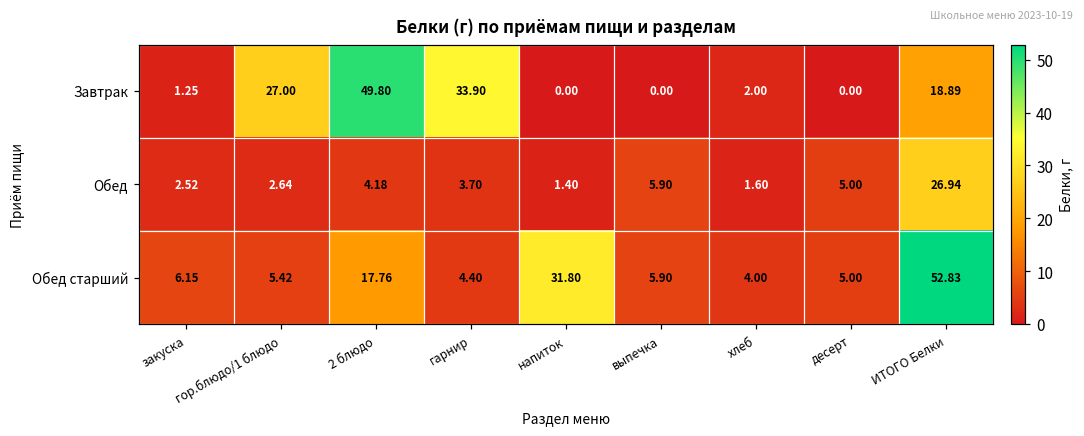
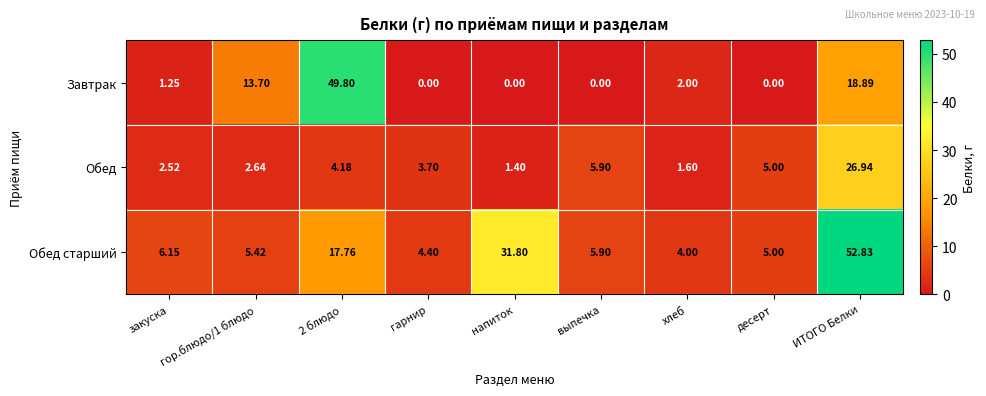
  {
    "Завтрак": {
      "закуска": 1.25,
-     "гор.блюдо/1 блюдо": 27.00,
+     "гор.блюдо/1 блюдо": 13.70,
      "2 блюдо": 49.80,
-     "гарнир": 33.90,
+     "гарнир": 0.00,
      "напиток": 0.00,
      "выпечка": 0.00,
      "хлеб": 2.00,
      "десерт": 0.00,
      "ИТОГО Белки": 18.89
    },
    "Обед": {
      "закуска": 2.52,
      "гор.блюдо/1 блюдо": 2.64,
      "2 блюдо": 4.18,
      "гарнир": 3.70,
      "напиток": 1.40,
      "выпечка": 5.90,
      "хлеб": 1.60,
      "десерт": 5.00,
      "ИТОГО Белки": 26.94
    },
    "Обед старший": {
      "закуска": 6.15,
      "гор.блюдо/1 блюдо": 5.42,
      "2 блюдо": 17.76,
      "гарнир": 4.40,
      "напиток": 31.80,
      "выпечка": 5.90,
      "хлеб": 4.00,
      "десерт": 5.00,
      "ИТОГО Белки": 52.83
    }
  }
